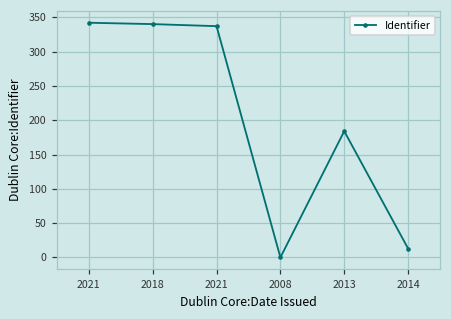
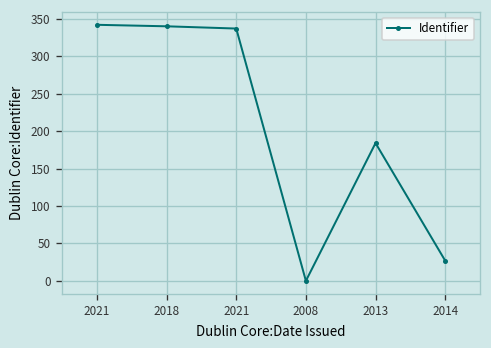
  {
    "2018": 340,
    "2008": 0,
    "2013": 180,
-   "2014": 10
+   "2014": 30
  }
